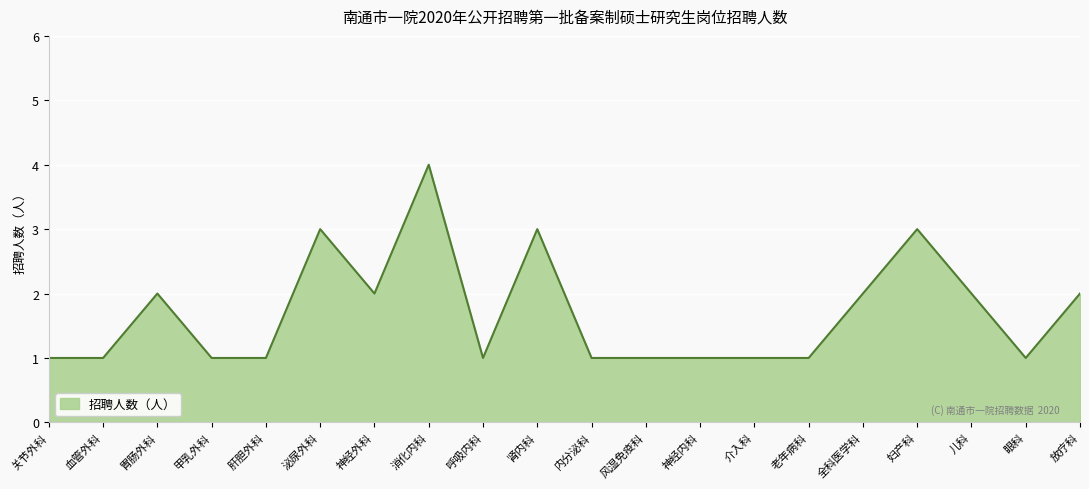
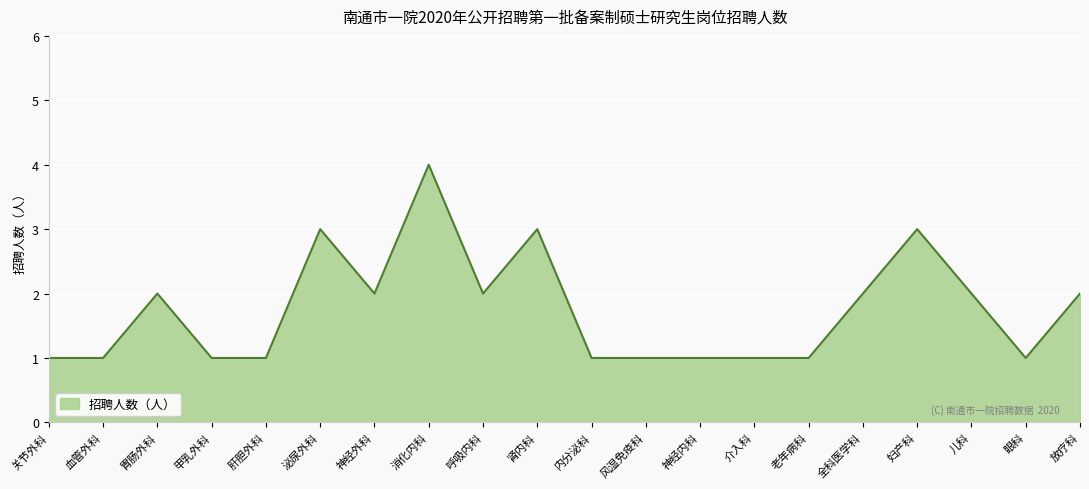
  {
    "关节外科": 1,
    "血管外科": 1,
    "胃肠外科": 2,
    "甲乳外科": 1,
    "肝胆外科": 1,
    "泌尿外科": 3,
    "神经外科": 2,
    "消化内科": 4,
-   "呼吸内科": 1,
+   "呼吸内科": 2,
    "肾内科": 3,
    "内分泌科": 1,
    "风湿免疫科": 1,
    "神经内科": 1,
    "介入科": 1,
    "老年病科": 1,
    "全科医学科": 2,
    "妇产科": 3,
    "儿科": 2,
    "眼科": 1,
    "放疗科": 2
  }
